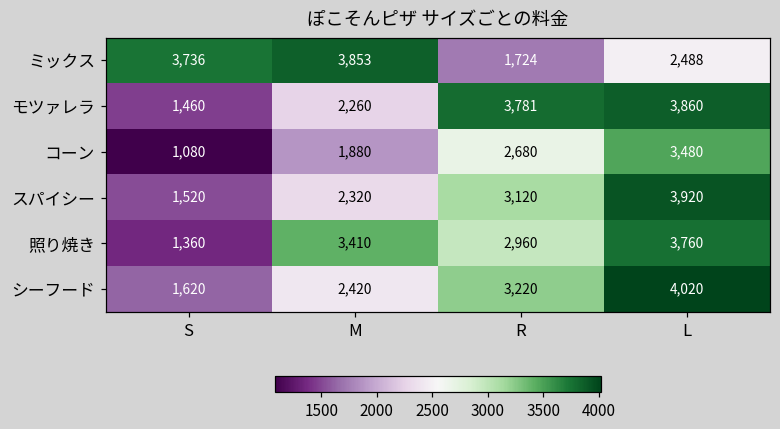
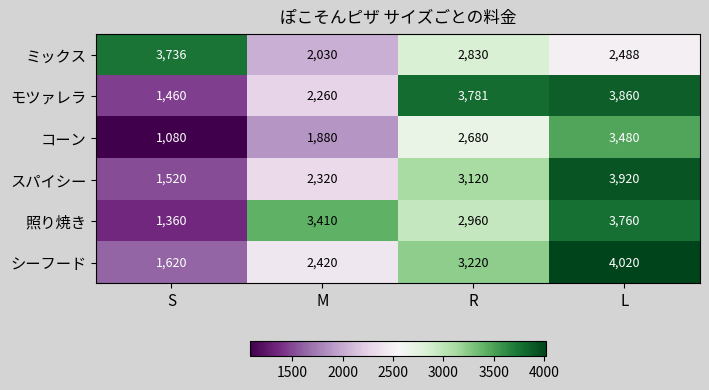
  {
    "ミックス": {
      "S": "3,736",
-     "M": "3,853",
-     "R": "1,724",
+     "M": "2,030",
+     "R": "2,830",
      "L": "2,488"
    },
    "モツァレラ": {
      "S": "1,460",
      "M": "2,260",
      "R": "3,781",
      "L": "3,860"
    },
    "コーン": {
      "S": "1,080",
      "M": "1,880",
      "R": "2,680",
      "L": "3,480"
    },
    "スパイシー": {
      "S": "1,520",
      "M": "2,320",
      "R": "3,120",
      "L": "3,920"
    },
    "照り焼き": {
      "S": "1,360",
      "M": "3,410",
      "R": "2,960",
      "L": "3,760"
    },
    "シーフード": {
      "S": "1,620",
      "M": "2,420",
      "R": "3,220",
      "L": "4,020"
    }
  }
